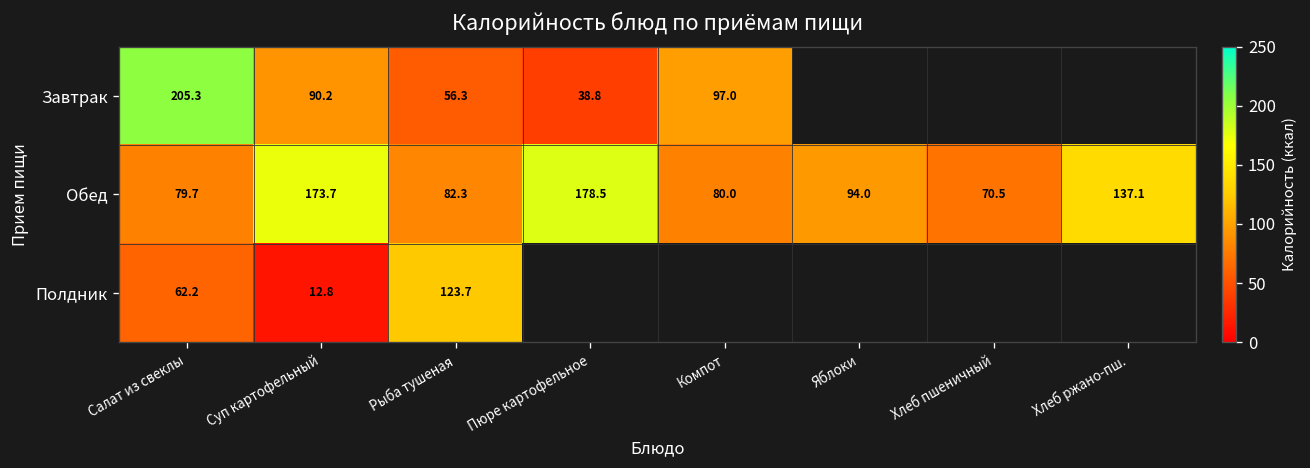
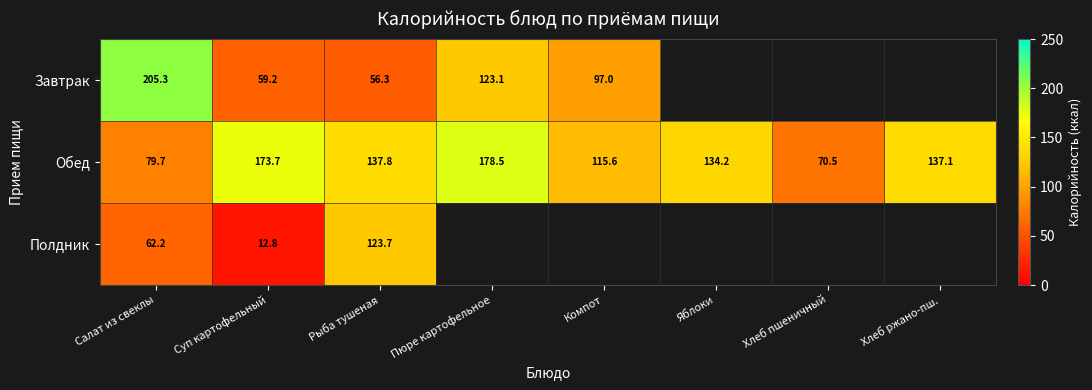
  {
    "Завтрак": {
      "Салат из свеклы": 205.3,
-     "Суп картофельный": 90.2,
+     "Суп картофельный": 59.2,
      "Рыба тушеная": 56.3,
-     "Пюре картофельное": 38.8,
+     "Пюре картофельное": 123.1,
      "Компот": 97.0
    },
    "Обед": {
      "Салат из свеклы": 79.7,
      "Суп картофельный": 173.7,
-     "Рыба тушеная": 82.3,
+     "Рыба тушеная": 137.8,
      "Пюре картофельное": 178.5,
-     "Компот": 80.0,
-     "Яблоки": 94.0,
+     "Компот": 115.6,
+     "Яблоки": 134.2,
      "Хлеб пшеничный": 70.5,
      "Хлеб ржано-пш.": 137.1
    },
    "Полдник": {
      "Салат из свеклы": 62.2,
      "Суп картофельный": 12.8,
      "Рыба тушеная": 123.7
    }
  }
